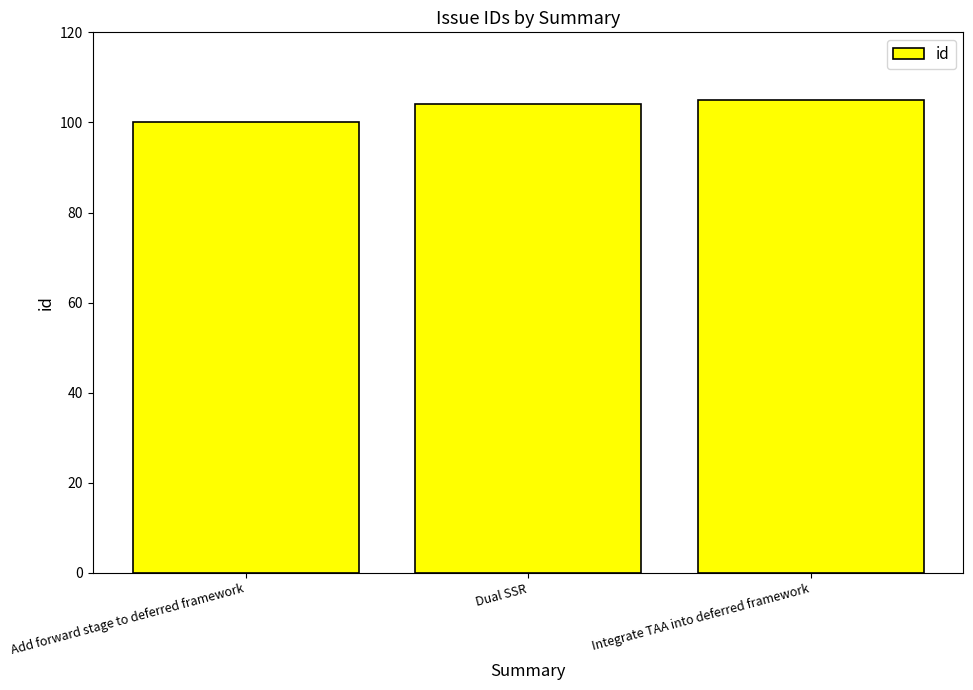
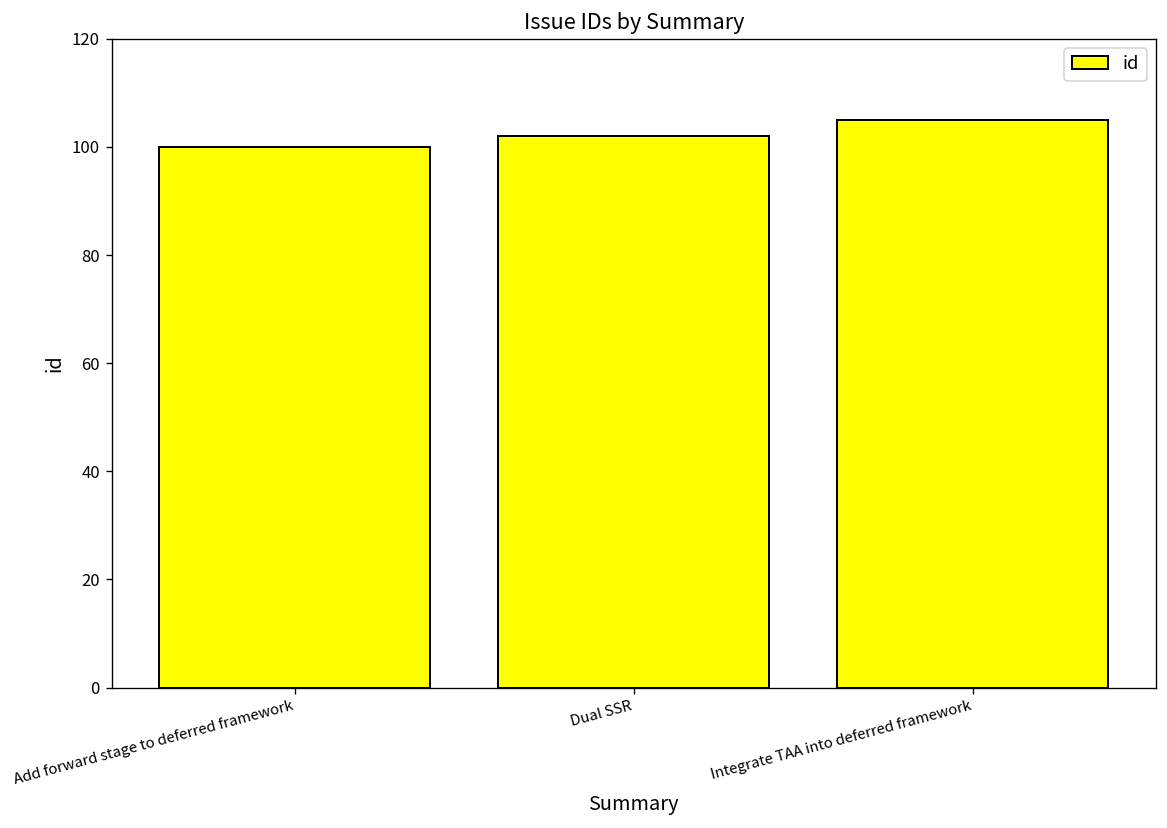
  {
    "Add forward stage to deferred framework": 100,
-   "Dual SSR": 104,
+   "Dual SSR": 102,
    "Integrate TAA into deferred framework": 105
  }
